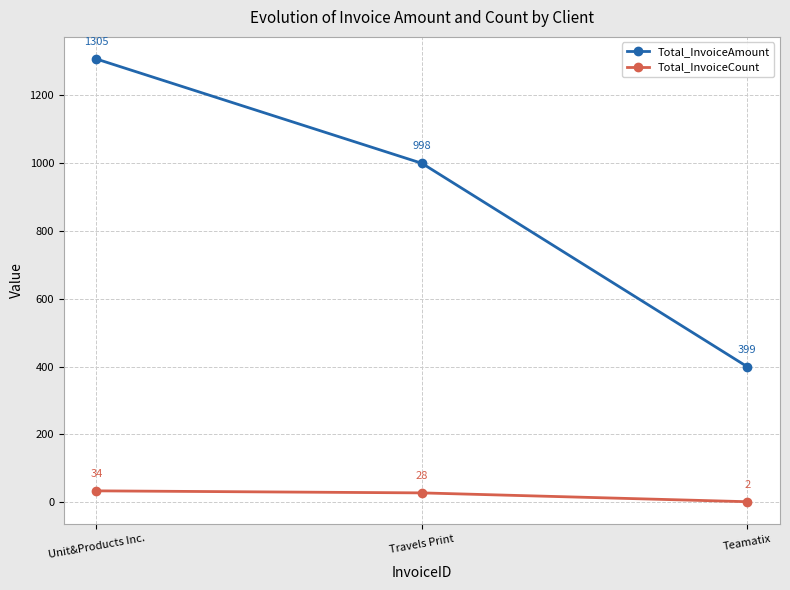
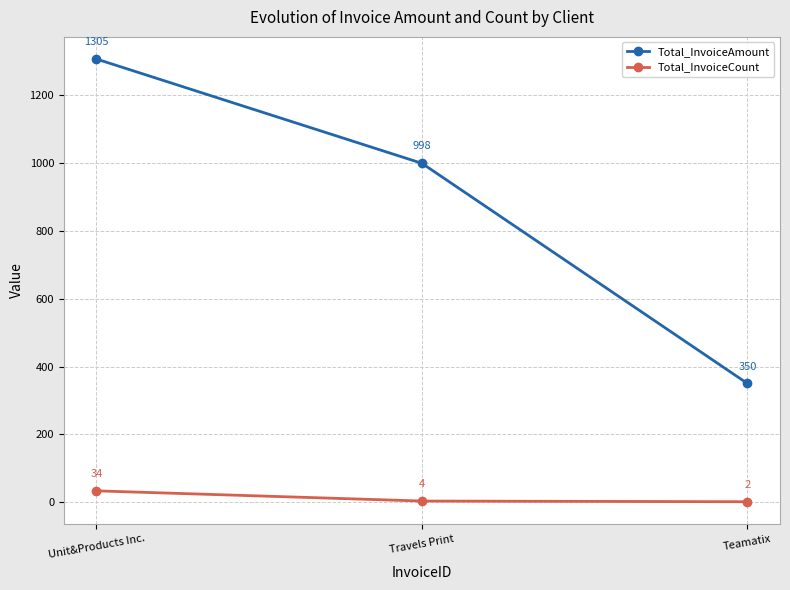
  {
    "Total_InvoiceAmount": {
      "Unit&Products Inc.": 1305,
      "Travels Print": 998,
-     "Teamatix": 399
+     "Teamatix": 350
    },
    "Total_InvoiceCount": {
      "Unit&Products Inc.": 34,
-     "Travels Print": 28,
+     "Travels Print": 4,
      "Teamatix": 2
    }
  }
